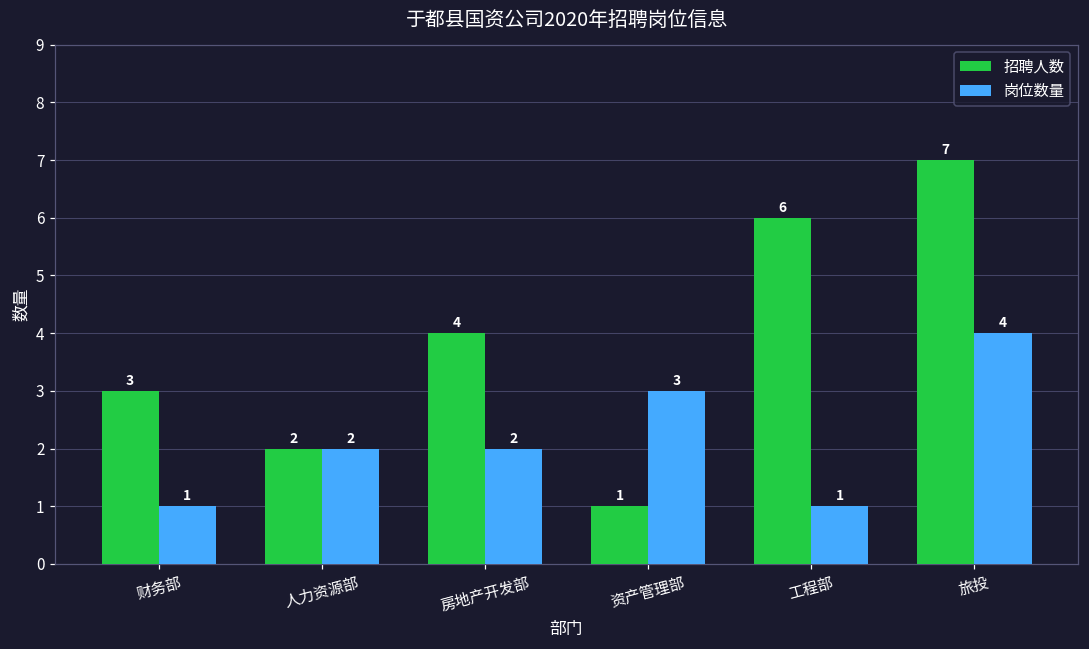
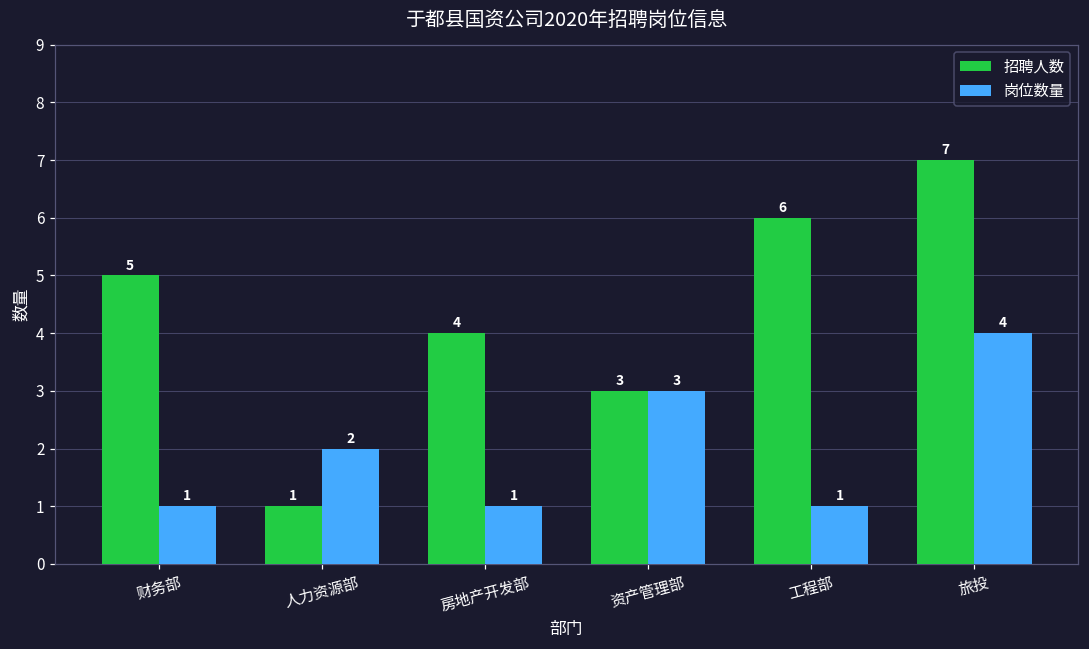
  {
    "招聘人数": {
-     "财务部": 3,
-     "人力资源部": 2,
+     "财务部": 5,
+     "人力资源部": 1,
      "房地产开发部": 4,
-     "资产管理部": 1,
+     "资产管理部": 3,
      "工程部": 6,
      "旅投": 7
    },
    "岗位数量": {
      "财务部": 1,
      "人力资源部": 2,
-     "房地产开发部": 2,
+     "房地产开发部": 1,
      "资产管理部": 3,
      "工程部": 1,
      "旅投": 4
    }
  }
